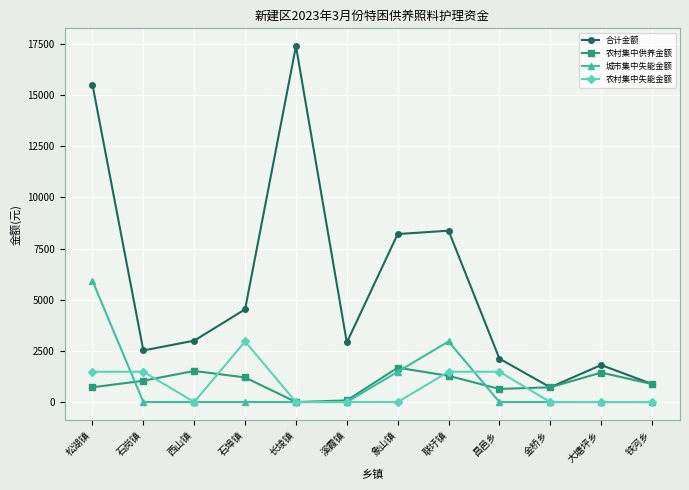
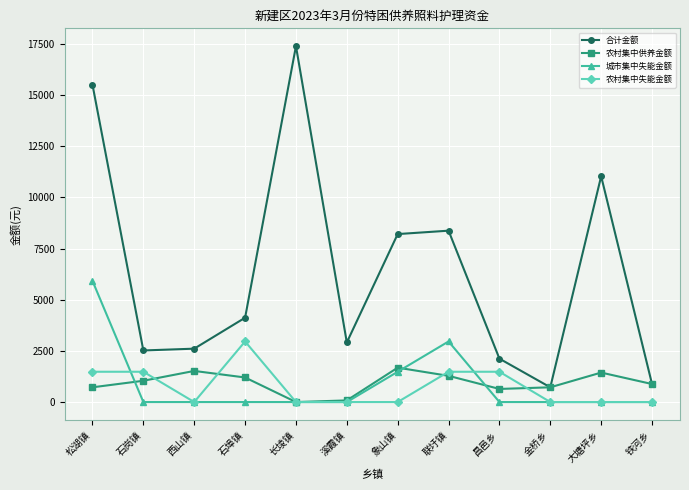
  {
    "合计金额": {
      "松湖镇": 15500,
      "石岗镇": 2500,
-     "西山镇": 3000,
-     "石埠镇": 4500,
+     "西山镇": 2600,
+     "石埠镇": 4100,
      "长堎镇": 17400,
      "溪霞镇": 2900,
      "象山镇": 8200,
      "联圩镇": 8400,
      "昌邑乡": 2100,
-     "大塘坪乡": 1800
+     "大塘坪乡": 11000
    }
  }
